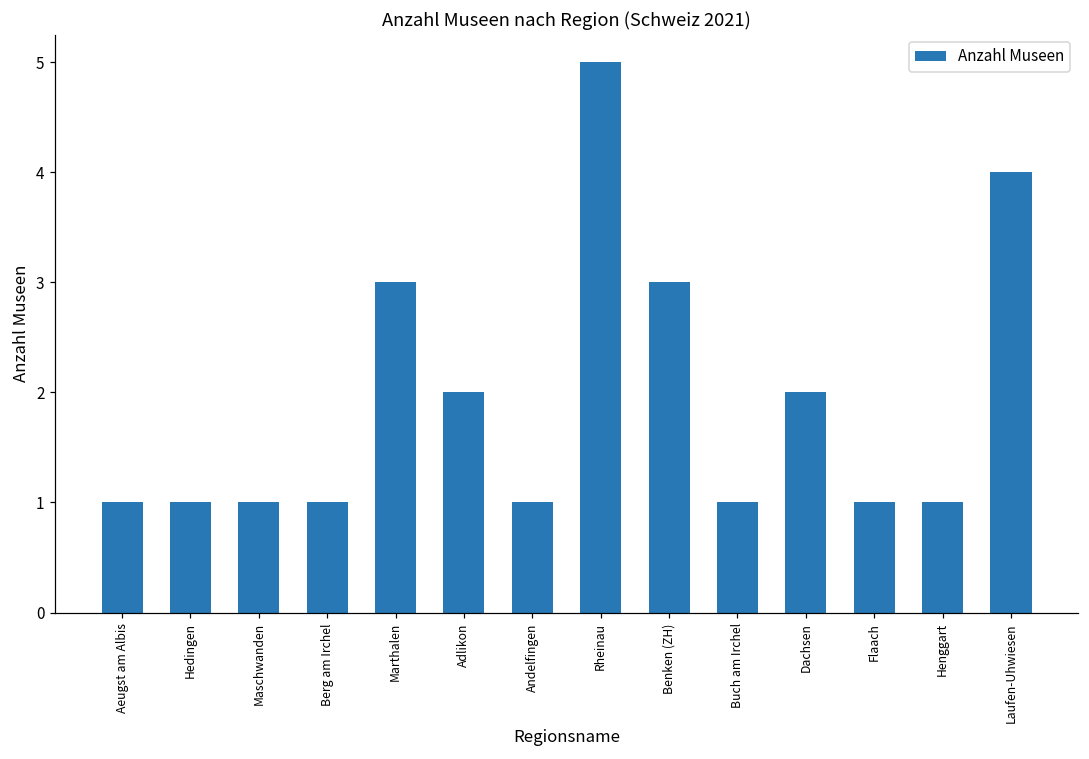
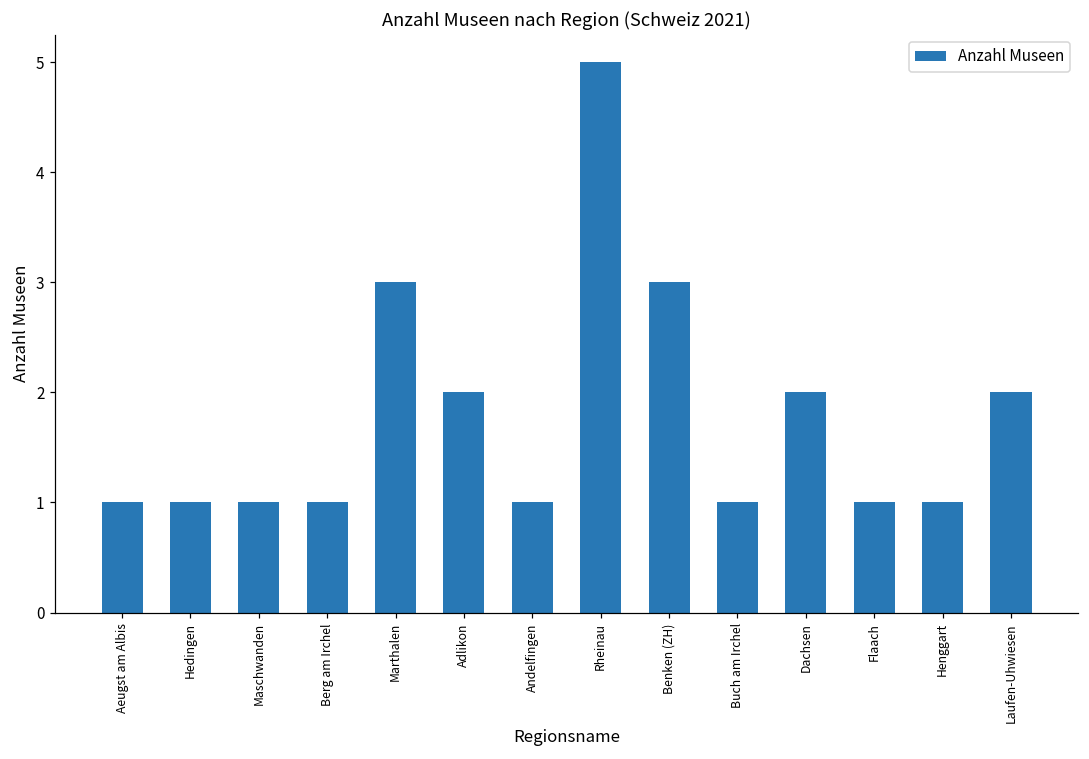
  {
    "Aeugst am Albis": 1,
    "Hedingen": 1,
    "Maschwanden": 1,
    "Berg am Irchel": 1,
    "Marthalen": 3,
    "Adlikon": 2,
    "Andelfingen": 1,
    "Rheinau": 5,
    "Benken (ZH)": 3,
    "Buch am Irchel": 1,
    "Dachsen": 2,
    "Flaach": 1,
    "Henggart": 1,
-   "Laufen-Uhwiesen": 4
+   "Laufen-Uhwiesen": 2
  }
